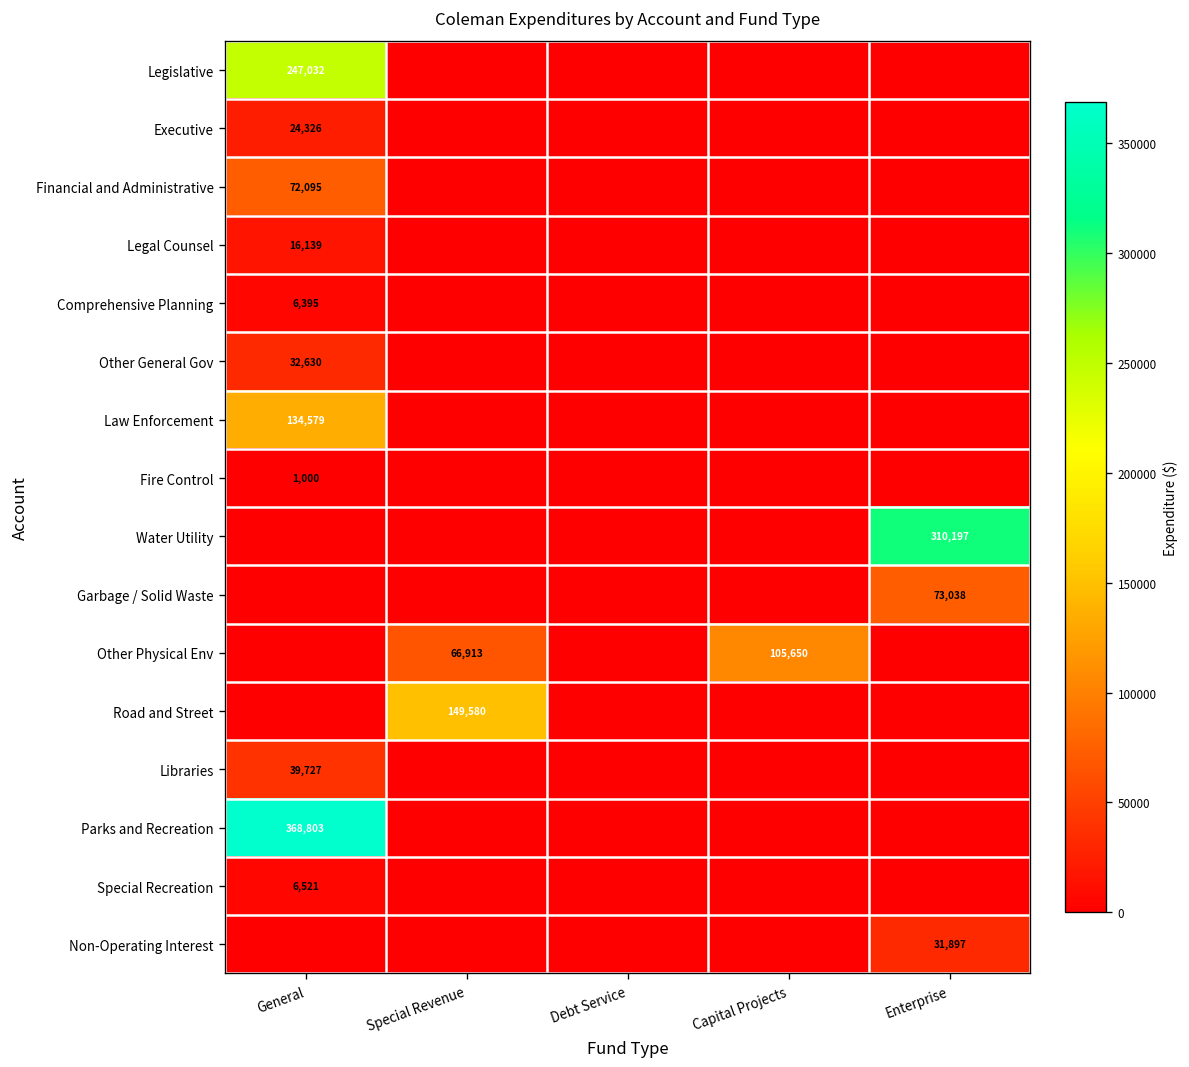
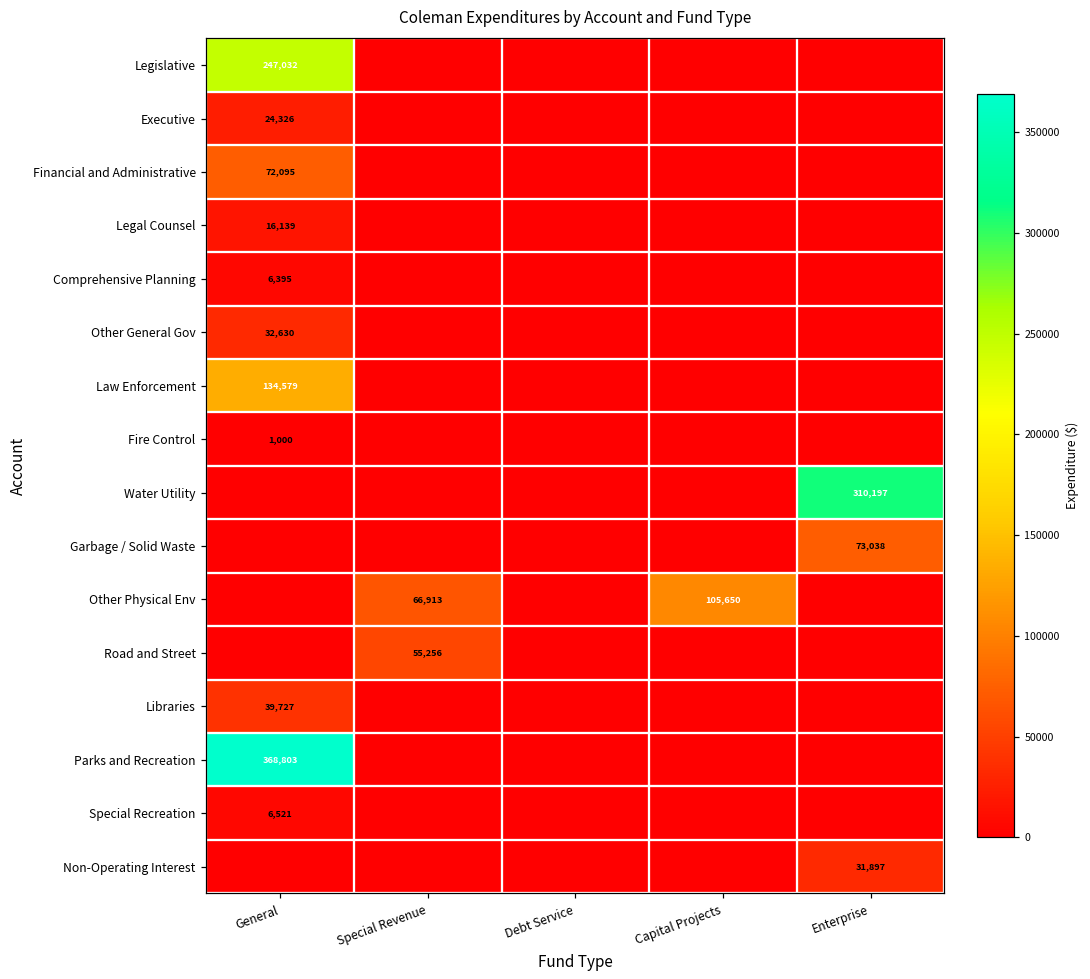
  {
    "Legislative": {
      "General": "247,032"
    },
    "Executive": {
      "General": "24,326"
    },
    "Financial and Administrative": {
      "General": "72,095"
    },
    "Legal Counsel": {
      "General": "16,139"
    },
    "Comprehensive Planning": {
      "General": "6,395"
    },
    "Other General Gov": {
      "General": "32,630"
    },
    "Law Enforcement": {
      "General": "134,579"
    },
    "Fire Control": {
      "General": "1,000"
    },
    "Water Utility": {
      "Enterprise": "310,197"
    },
    "Garbage / Solid Waste": {
      "Enterprise": "73,038"
    },
    "Other Physical Env": {
      "Special Revenue": "66,913",
      "Capital Projects": "105,650"
    },
    "Road and Street": {
-     "Special Revenue": "149,580"
+     "Special Revenue": "55,256"
    },
    "Libraries": {
      "General": "39,727"
    },
    "Parks and Recreation": {
      "General": "368,803"
    },
    "Special Recreation": {
      "General": "6,521"
    },
    "Non-Operating Interest": {
      "Enterprise": "31,897"
    }
  }
